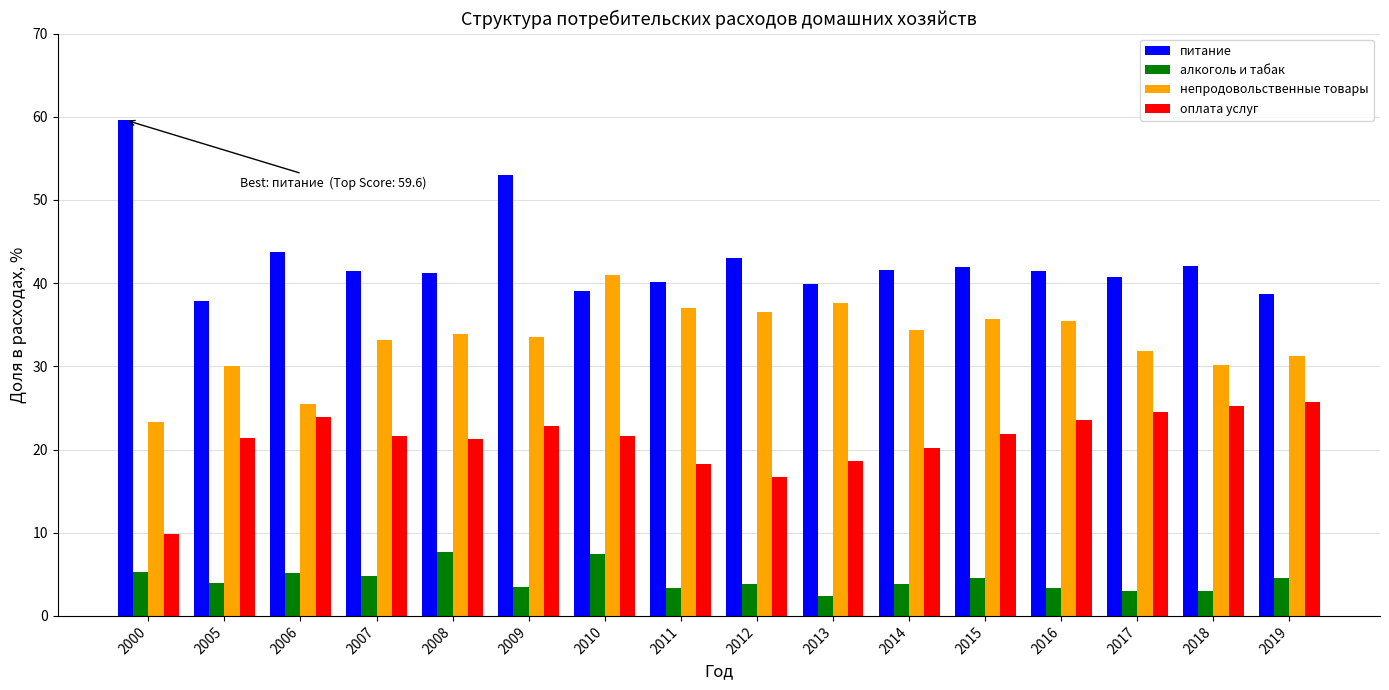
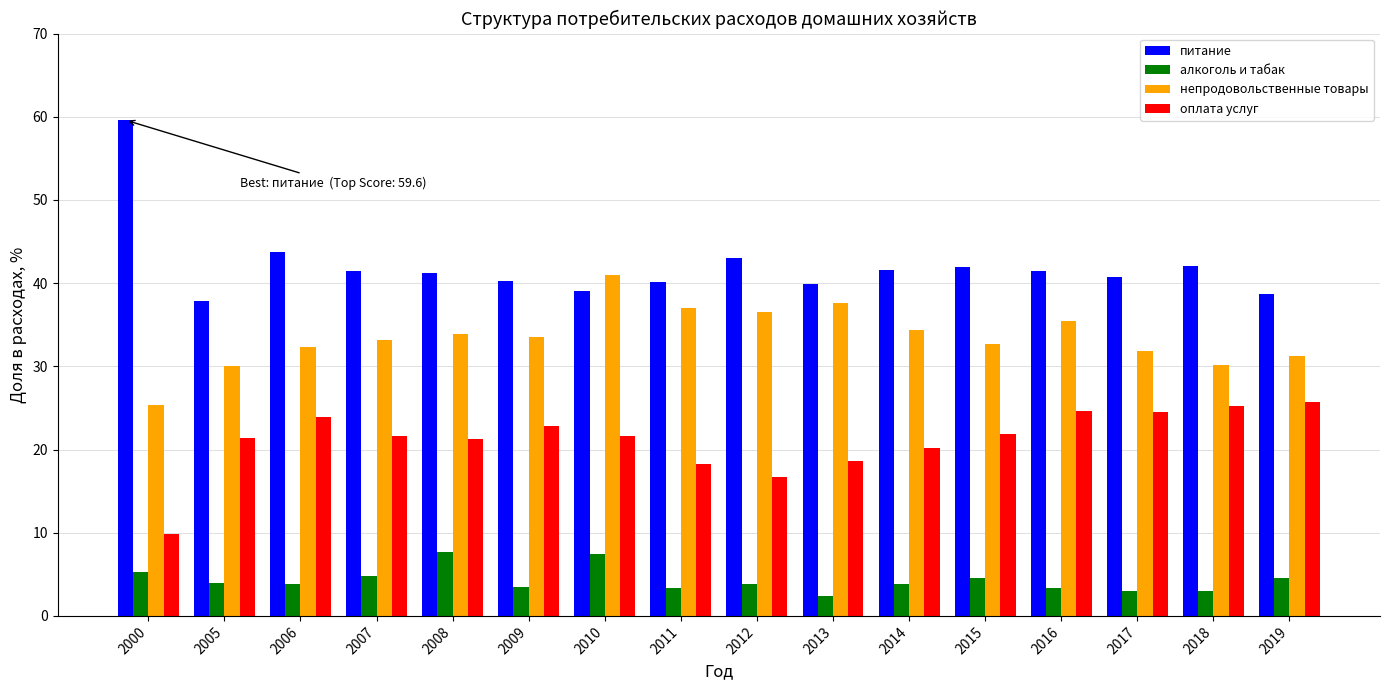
  {
    "питание": {
      "2005": 38,
      "2006": 44,
      "2007": 42,
      "2008": 41,
-     "2009": 53,
+     "2009": 40,
      "2010": 39,
      "2011": 40,
      "2012": 43,
      "2013": 40,
      "2014": 42,
      "2015": 42,
      "2016": 42,
      "2017": 41,
      "2018": 42,
      "2019": 39
    },
    "алкоголь и табак": {
      "2000": 5,
      "2005": 4,
-     "2006": 5,
+     "2006": 4,
      "2007": 5,
      "2008": 8,
      "2009": 4,
      "2010": 8,
      "2011": 3,
      "2012": 4,
      "2013": 2,
      "2014": 4,
      "2015": 5,
      "2016": 3,
      "2017": 3,
      "2018": 3,
      "2019": 5
    },
    "непродовольственные товары": {
-     "2000": 23,
+     "2000": 25,
      "2005": 30,
-     "2006": 26,
+     "2006": 32,
      "2007": 33,
      "2008": 34,
      "2009": 34,
      "2010": 41,
      "2011": 37,
      "2012": 37,
      "2013": 38,
      "2014": 34,
-     "2015": 36,
+     "2015": 33,
      "2016": 36,
      "2017": 32,
      "2018": 30,
      "2019": 31
    },
    "оплата услуг": {
      "2000": 10,
      "2005": 21,
      "2006": 24,
      "2007": 22,
      "2008": 21,
      "2009": 23,
      "2010": 22,
      "2011": 18,
      "2012": 17,
      "2013": 19,
      "2014": 20,
      "2015": 22,
-     "2016": 24,
+     "2016": 25,
      "2017": 25,
      "2018": 25,
      "2019": 26
    }
  }
